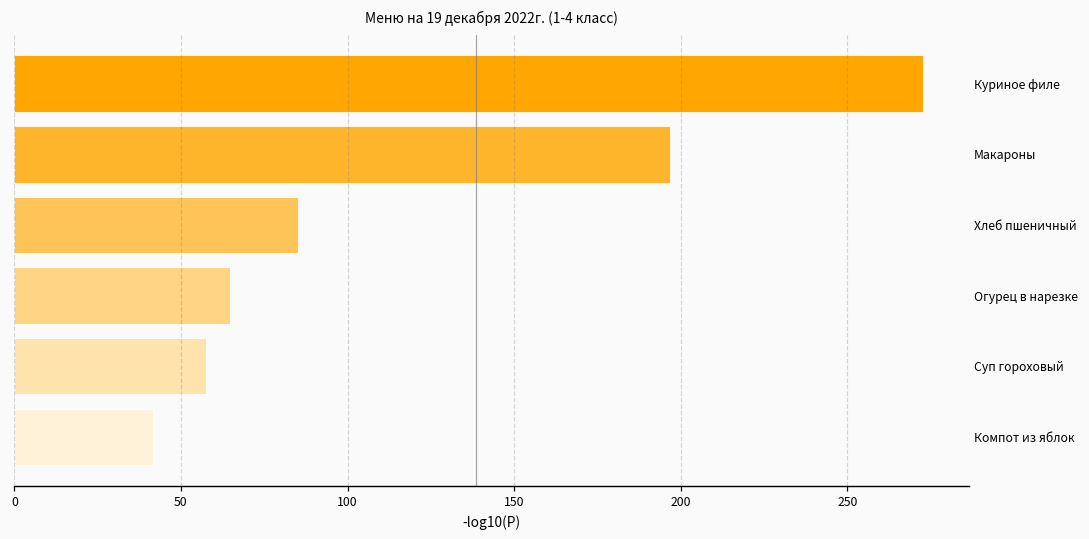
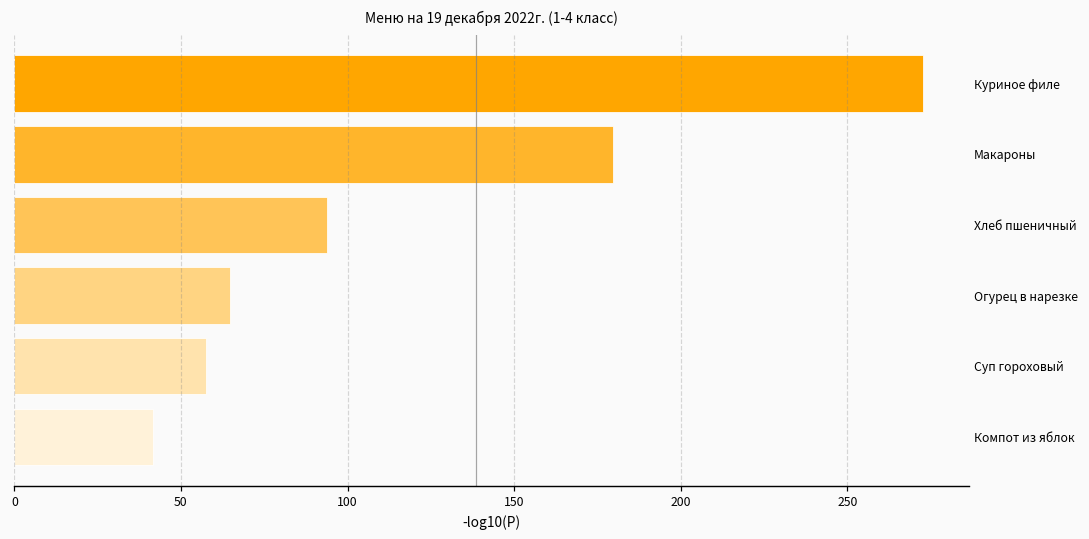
  {
    "Куриное филе": 273,
-   "Макароны": 197,
-   "Хлеб пшеничный": 85,
+   "Макароны": 180,
+   "Хлеб пшеничный": 94,
    "Огурец в нарезке": 65,
    "Суп гороховый": 58,
    "Компот из яблок": 42
  }
